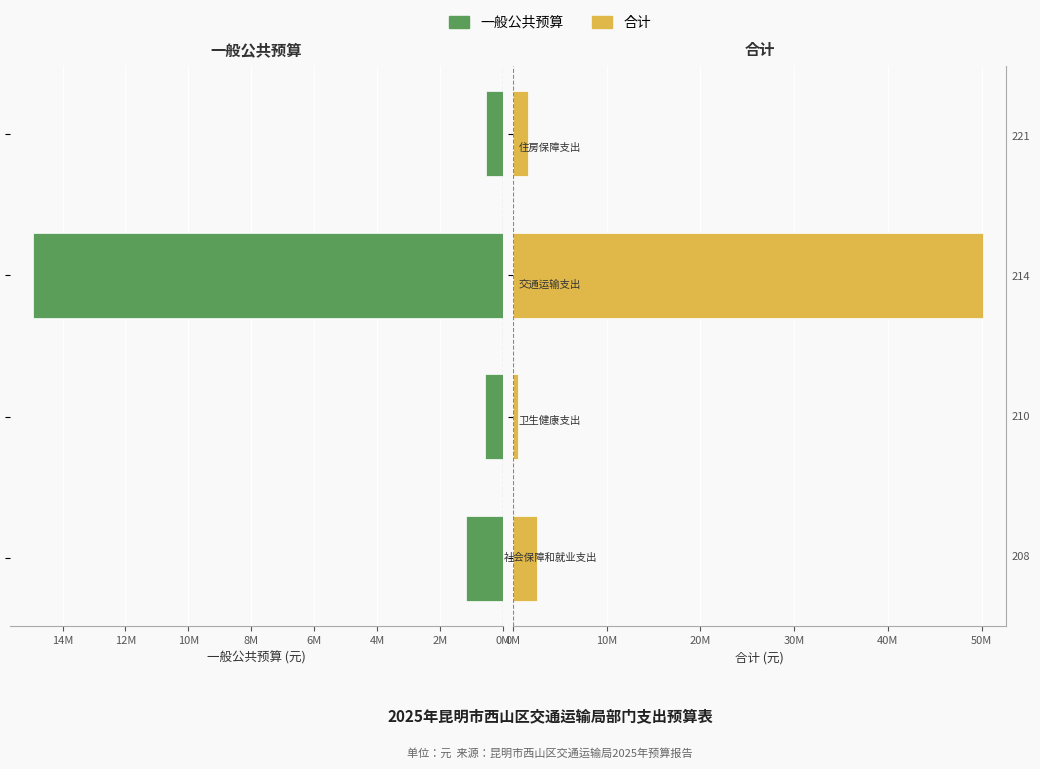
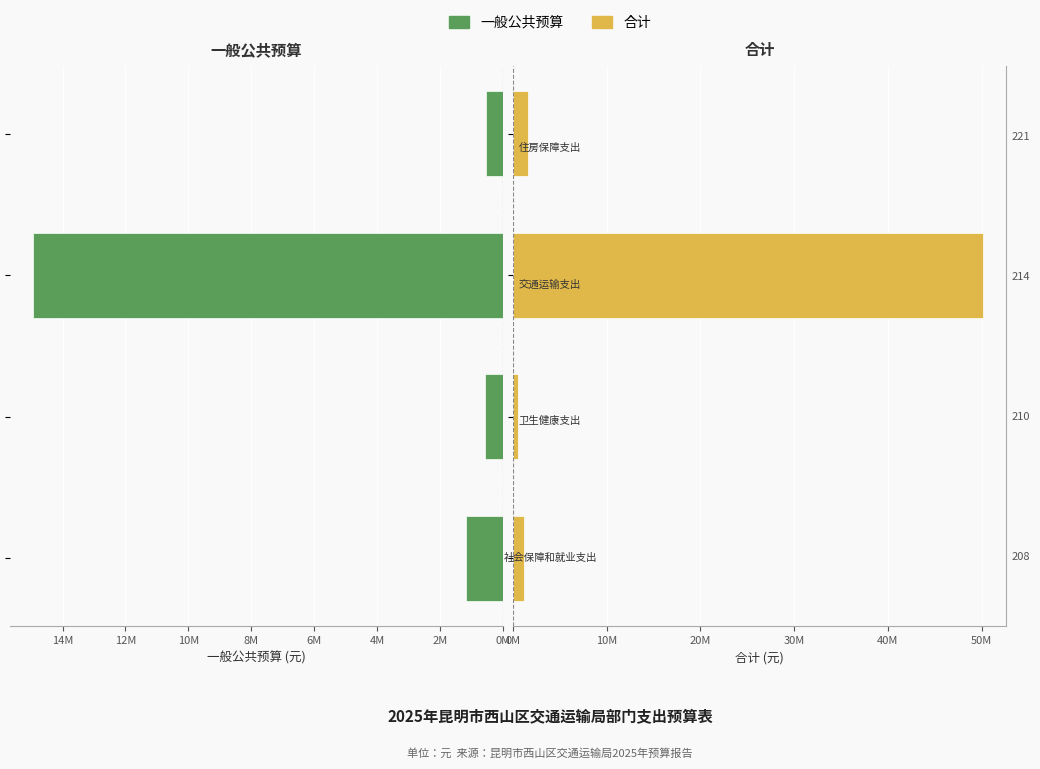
  {
    "合计": {
      "221": 2000000,
      "214": 50000000,
      "210": 1000000,
-     "208": 3000000
+     "208": 1000000
    }
  }
